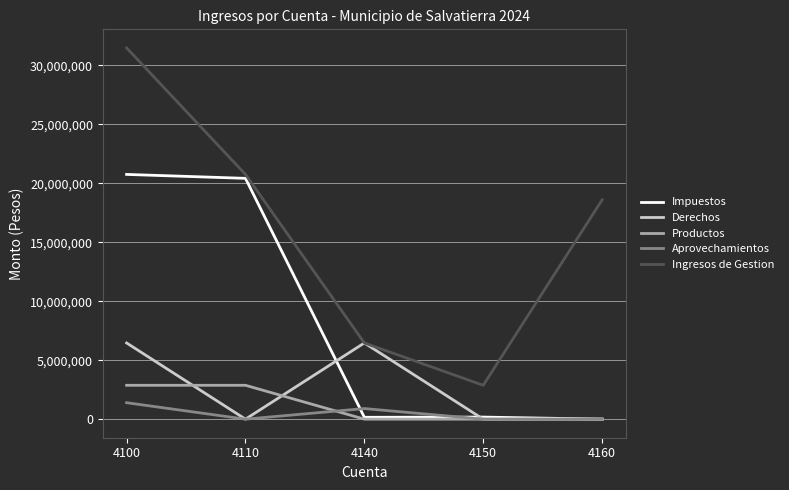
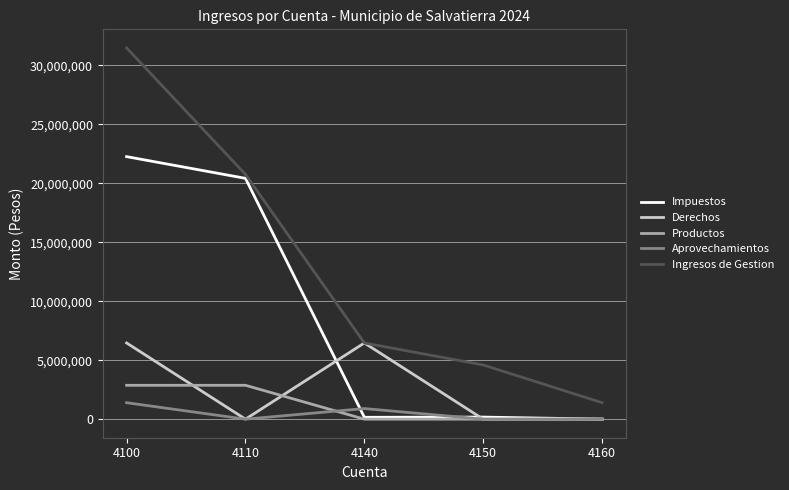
  {
    "Impuestos": {
-     "4100": "20,800,000",
+     "4100": "22,300,000",
      "4110": "20,400,000"
    },
    "Ingresos de Gestion": {
      "4100": "31,500,000",
      "4110": "20,800,000",
-     "4150": "2,900,000",
-     "4160": "18,600,000"
+     "4150": "4,600,000",
+     "4160": "1,400,000"
    }
  }
